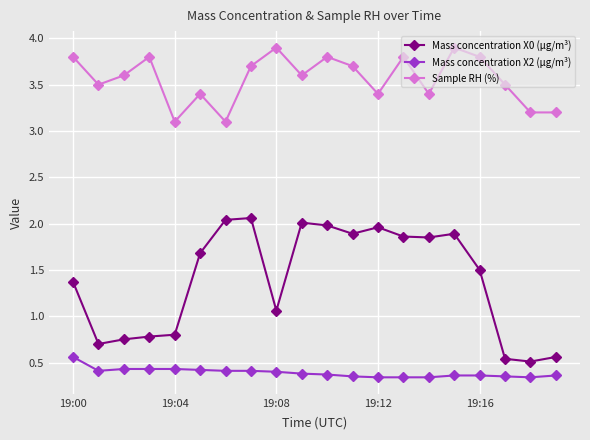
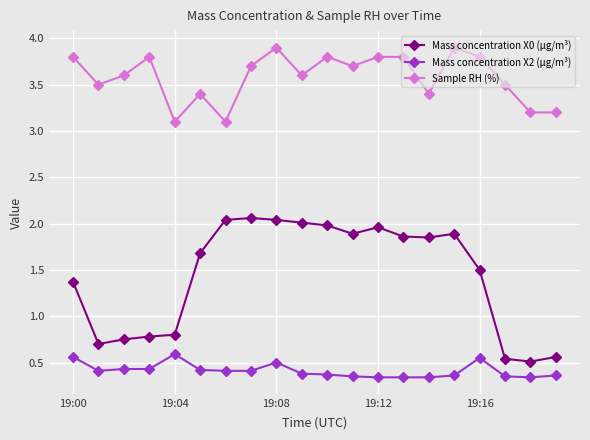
  {
    "Mass concentration X0 (μg/m³)": {
      "19:00": 1.4,
      "19:04": 0.8,
-     "19:08": 1.1,
+     "19:08": 2.0,
      "19:12": 2.0,
      "19:16": 1.5
    },
    "Mass concentration X2 (μg/m³)": {
      "19:00": 0.6,
-     "19:04": 0.4,
-     "19:08": 0.4,
+     "19:04": 0.6,
+     "19:08": 0.5,
      "19:12": 0.3,
-     "19:16": 0.4
+     "19:16": 0.6
    },
    "Sample RH (%)": {
      "19:00": 3.8,
      "19:04": 3.1,
      "19:08": 3.9,
-     "19:12": 3.4
+     "19:12": 3.8
    }
  }
